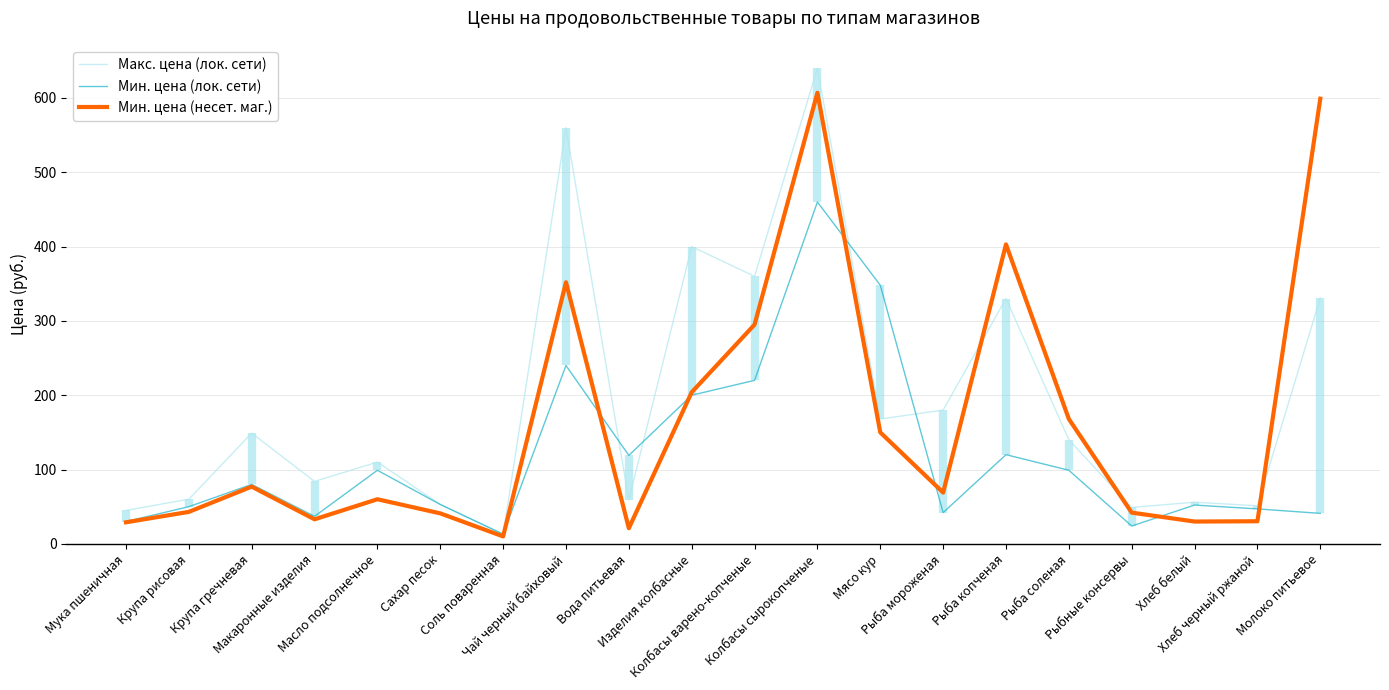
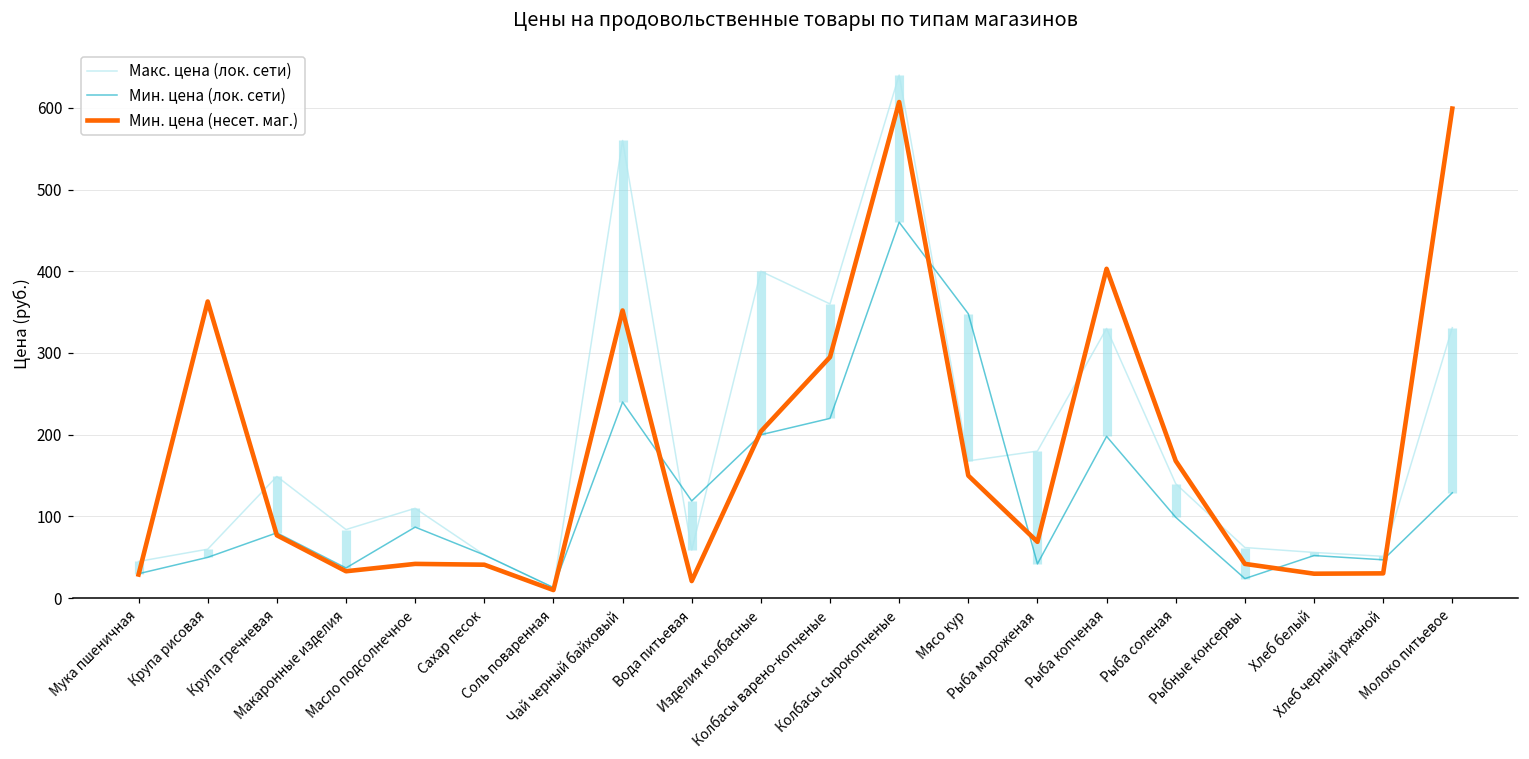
  {
    "Макс. цена (лок. сети)": {
      "Мука пшеничная": 50,
      "Крупа рисовая": 60,
      "Крупа гречневая": 150,
      "Макаронные изделия": 80,
      "Масло подсолнечное": 110,
      "Чай черный байховый": 560,
      "Вода питьевая": 60,
      "Изделия колбасные": 400,
      "Колбасы варено-копченые": 360,
      "Колбасы сырокопченые": 640,
      "Мясо кур": 170,
      "Рыба мороженая": 180,
      "Рыба копченая": 330,
      "Рыба соленая": 140,
-     "Рыбные консервы": 50,
+     "Рыбные консервы": 60,
      "Хлеб белый": 60,
      "Хлеб черный ржаной": 50,
      "Молоко питьевое": 330
    },
    "Мин. цена (лок. сети)": {
      "Крупа рисовая": 50,
      "Макаронные изделия": 40,
-     "Масло подсолнечное": 100,
+     "Масло подсолнечное": 90,
      "Чай черный байховый": 240,
      "Вода питьевая": 120,
      "Изделия колбасные": 200,
      "Колбасы варено-копченые": 220,
      "Колбасы сырокопченые": 460,
      "Мясо кур": 350,
      "Рыба мороженая": 40,
-     "Рыба копченая": 120,
+     "Рыба копченая": 200,
      "Рыба соленая": 100,
      "Рыбные консервы": 20,
      "Хлеб белый": 50,
      "Хлеб черный ржаной": 50,
-     "Молоко питьевое": 40
+     "Молоко питьевое": 130
    },
    "Мин. цена (несет. маг.)": {
-     "Крупа рисовая": 40,
+     "Крупа рисовая": 360,
      "Макаронные изделия": 30,
-     "Масло подсолнечное": 60,
+     "Масло подсолнечное": 40,
      "Сахар песок": 40,
      "Чай черный байховый": 350,
      "Вода питьевая": 20,
      "Изделия колбасные": 200,
      "Колбасы варено-копченые": 300,
      "Колбасы сырокопченые": 610,
      "Мясо кур": 150,
      "Рыба мороженая": 70,
      "Рыба копченая": 400,
      "Рыба соленая": 170,
      "Рыбные консервы": 40,
      "Хлеб белый": 30,
      "Хлеб черный ржаной": 30,
      "Молоко питьевое": 600
    }
  }
